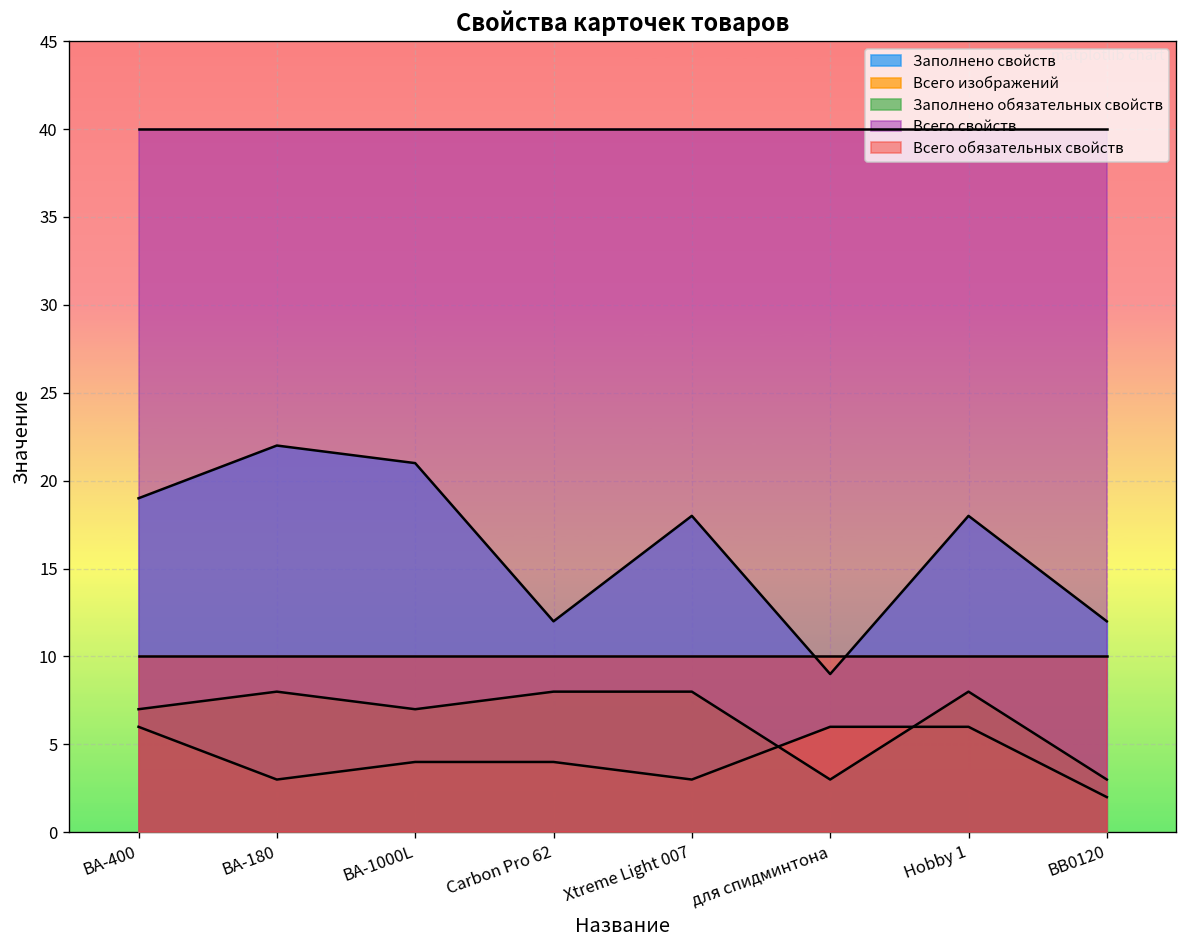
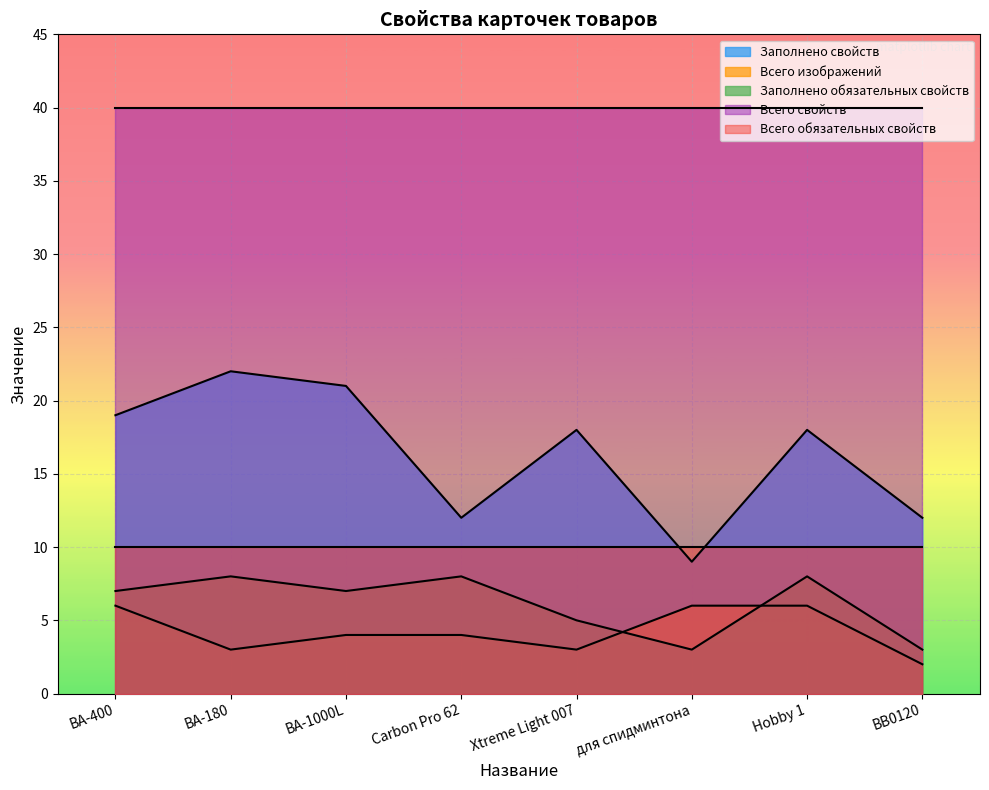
  {
    "Заполнено свойств": {
      "BA-400": 19,
      "BA-180": 22,
      "BA-1000L": 21,
      "Carbon Pro 62": 12,
      "Xtreme Light 007": 18,
      "для спидминтона": 9,
      "Hobby 1": 18,
      "ВВ0120": 12
    },
    "Всего изображений": {
      "BA-400": 6,
      "BA-180": 3,
      "BA-1000L": 4,
      "Carbon Pro 62": 4,
      "Xtreme Light 007": 3,
      "для спидминтона": 6,
      "Hobby 1": 6,
      "ВВ0120": 2
    },
    "Заполнено обязательных свойств": {
      "BA-400": 7,
      "BA-180": 8,
      "BA-1000L": 7,
      "Carbon Pro 62": 8,
-     "Xtreme Light 007": 8,
+     "Xtreme Light 007": 5,
      "для спидминтона": 3,
      "Hobby 1": 8,
      "ВВ0120": 3
    },
    "Всего свойств": {
      "BA-400": 40,
      "BA-180": 40,
      "BA-1000L": 40,
      "Carbon Pro 62": 40,
      "Xtreme Light 007": 40,
      "для спидминтона": 40
    },
    "Всего обязательных свойств": {
      "BA-400": 10,
      "BA-180": 10,
      "BA-1000L": 10,
      "Carbon Pro 62": 10,
      "Xtreme Light 007": 10,
      "для спидминтона": 10,
      "Hobby 1": 10,
      "ВВ0120": 10
    }
  }
